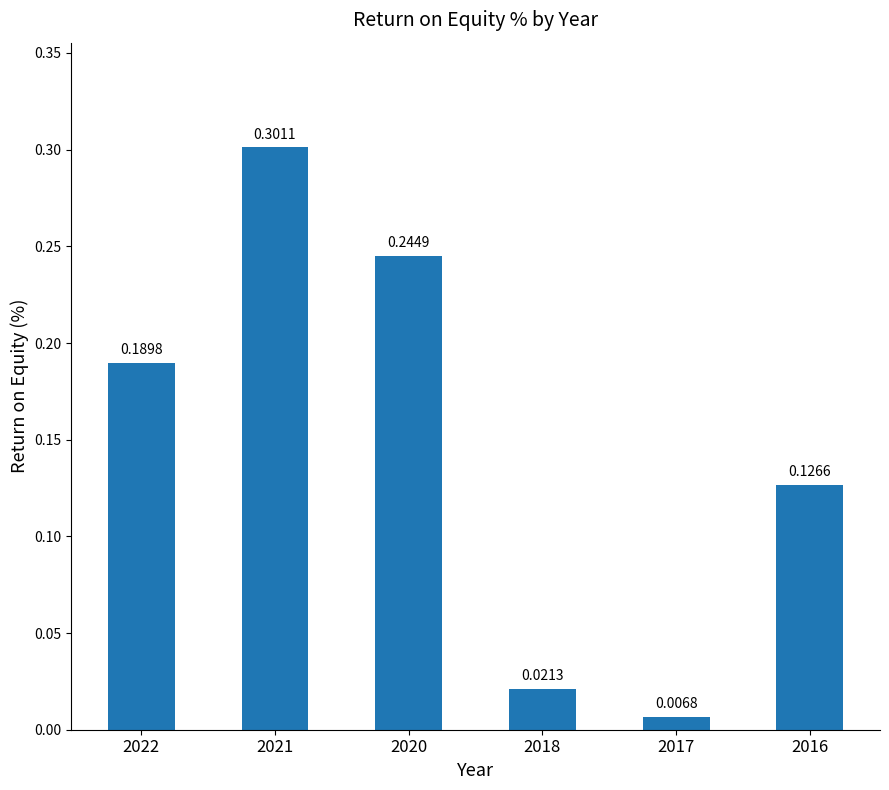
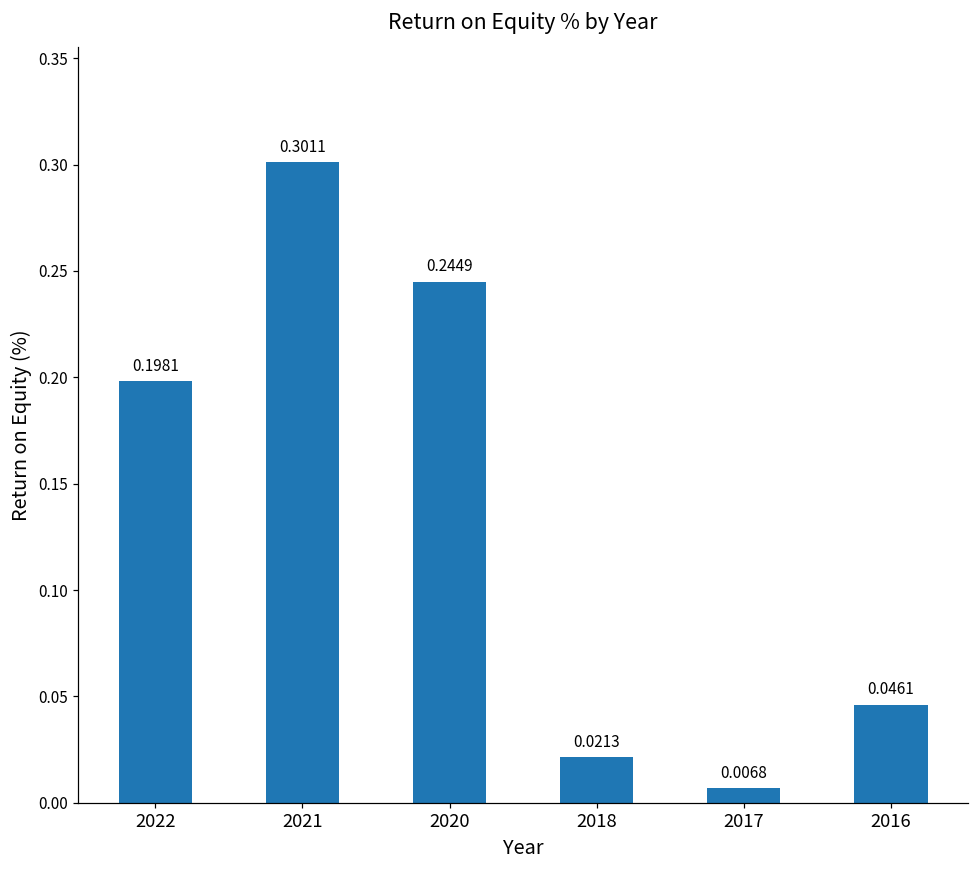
  {
-   "2022": 0.1898,
+   "2022": 0.1981,
    "2021": 0.3011,
    "2020": 0.2449,
    "2018": 0.0213,
    "2017": 0.0068,
-   "2016": 0.1266
+   "2016": 0.0461
  }
